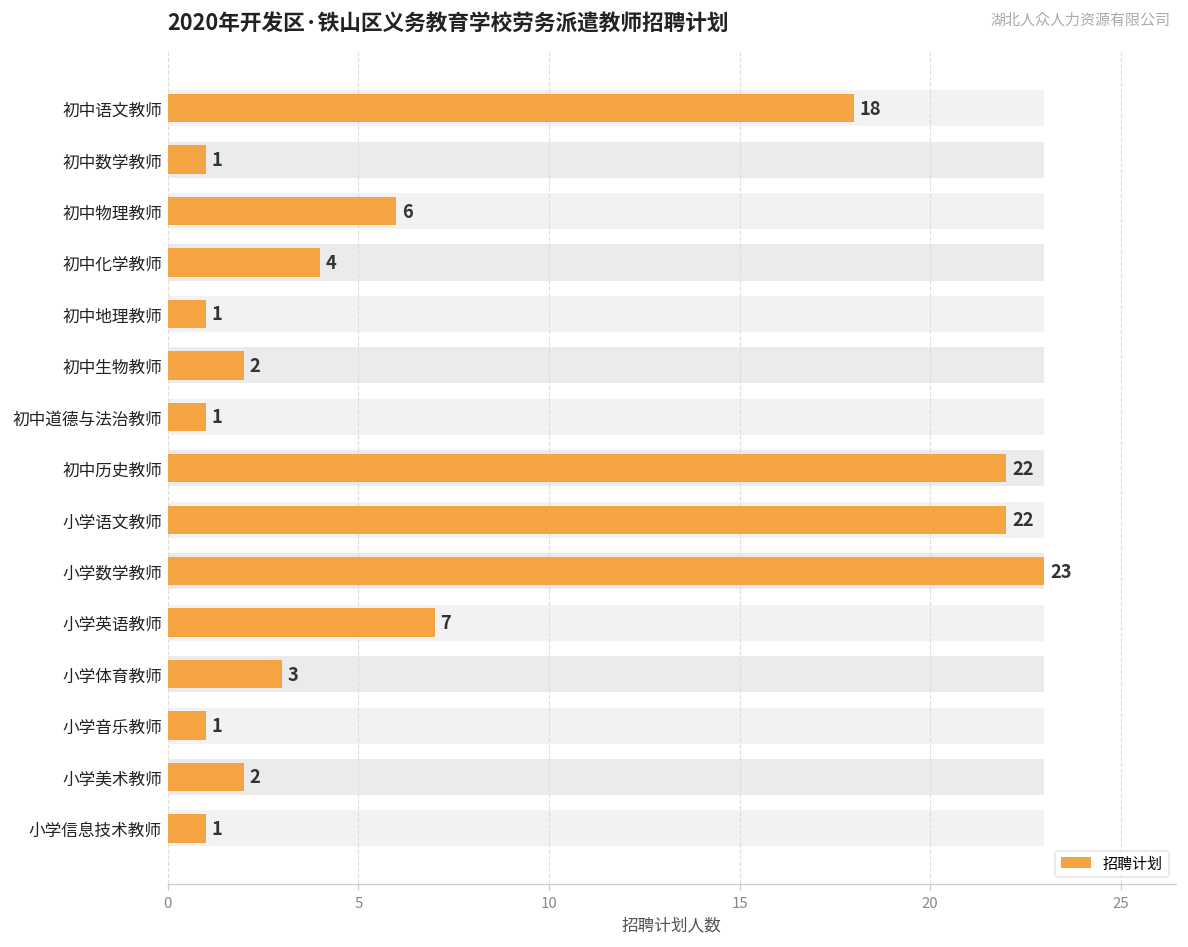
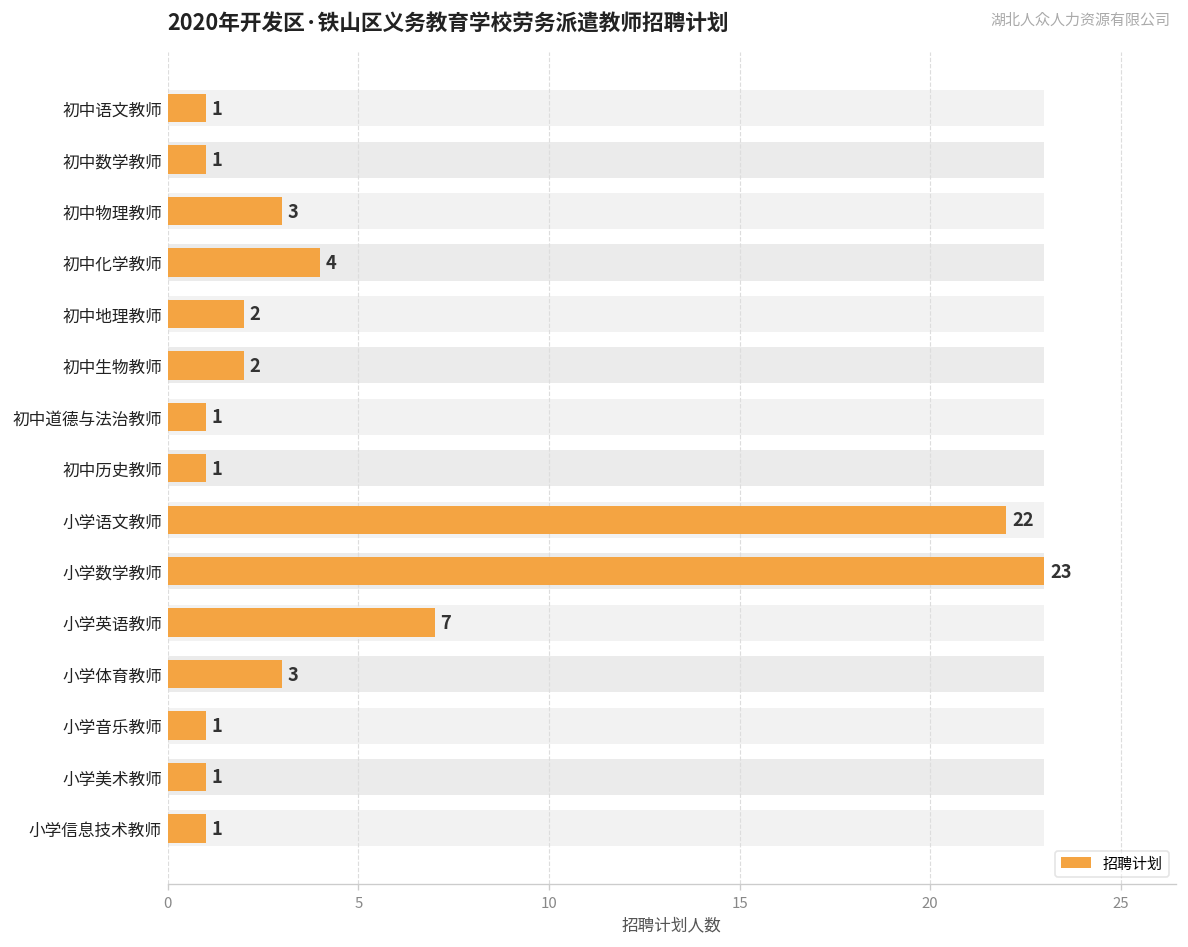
  {
    "招聘计划": {
-     "初中语文教师": 18,
-     "初中物理教师": 6,
-     "初中地理教师": 1,
-     "初中历史教师": 22,
+     "初中语文教师": 1,
+     "初中物理教师": 3,
+     "初中地理教师": 2,
+     "初中历史教师": 1,
      "小学数学教师": 23,
-     "小学美术教师": 2
+     "小学美术教师": 1
    }
  }
